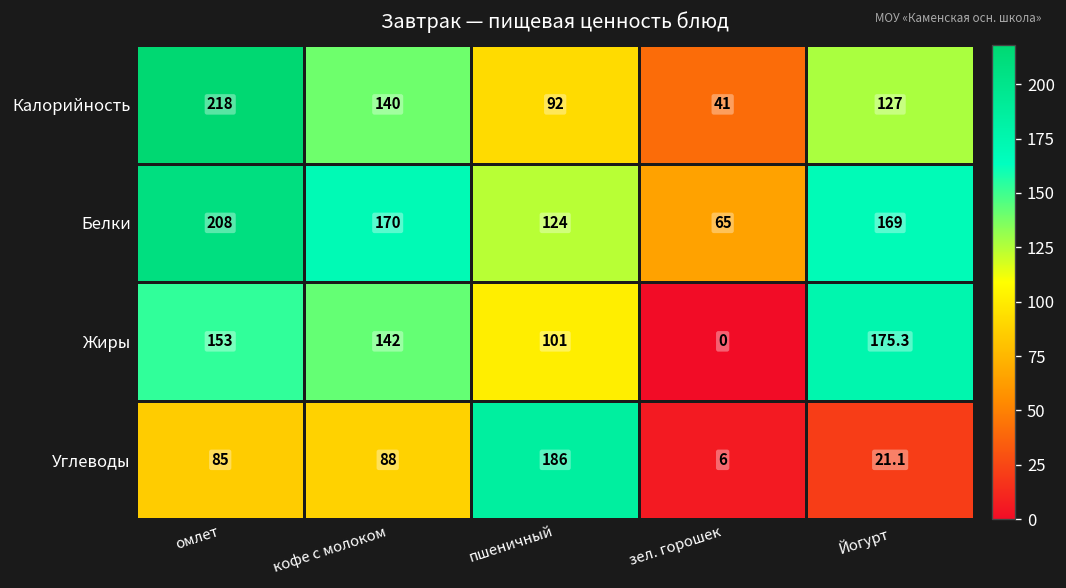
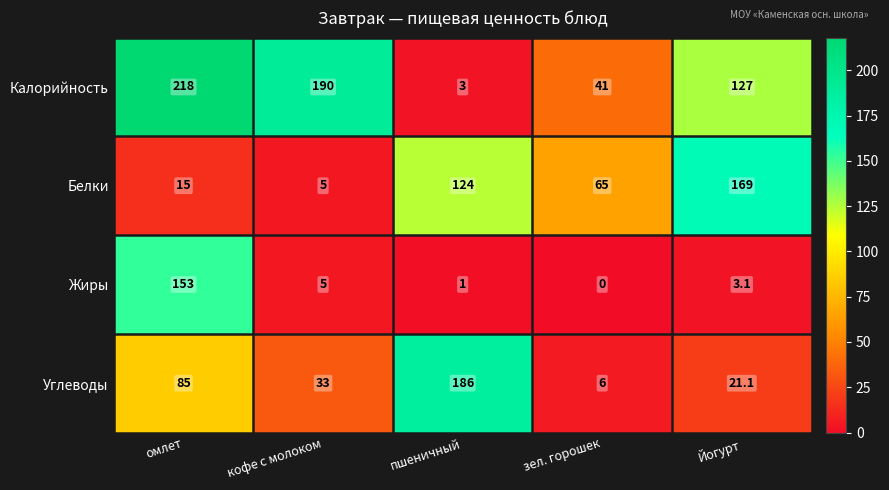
  {
    "Калорийность": {
-     "кофе с молоком": 140,
-     "пшеничный": 92
+     "кофе с молоком": 190,
+     "пшеничный": 3
    },
    "Белки": {
-     "омлет": 208,
-     "кофе с молоком": 170
+     "омлет": 15,
+     "кофе с молоком": 5
    },
    "Жиры": {
-     "кофе с молоком": 142,
-     "пшеничный": 101,
-     "Йогурт": 175.3
+     "кофе с молоком": 5,
+     "пшеничный": 1,
+     "Йогурт": 3.1
    },
    "Углеводы": {
-     "кофе с молоком": 88
+     "кофе с молоком": 33
    }
  }
